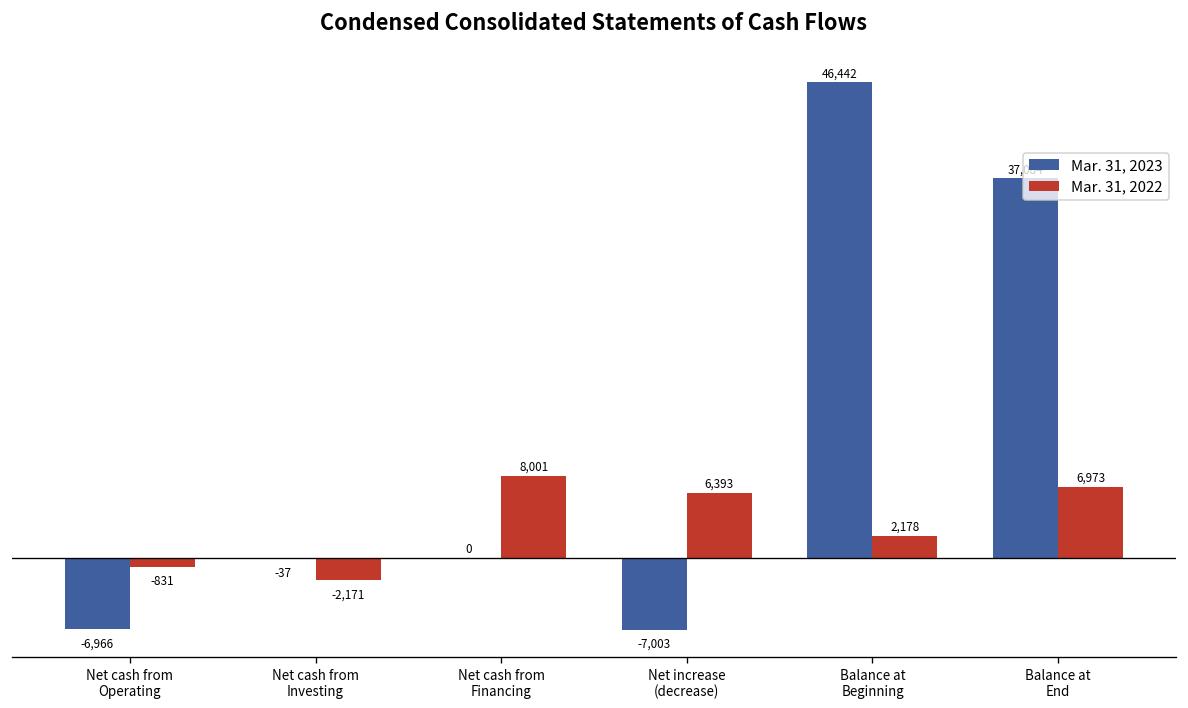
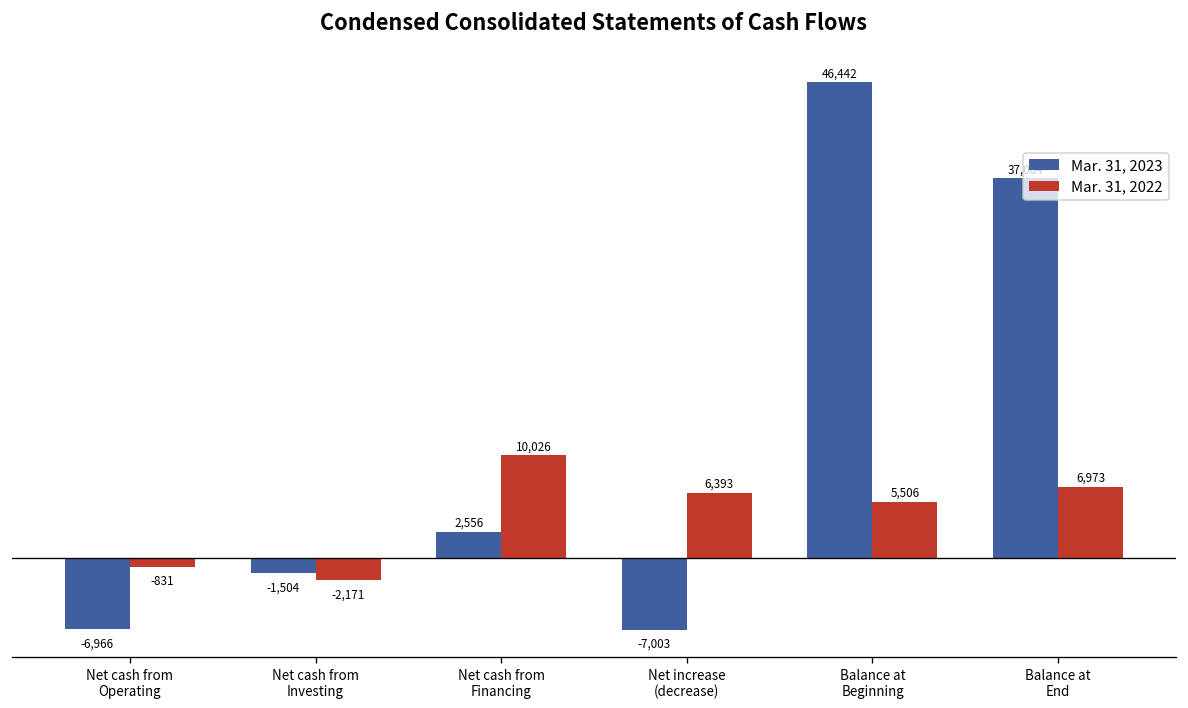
  {
    "Mar. 31, 2023": {
      "Net cash from Operating": "-6,966",
-     "Net cash from Investing": "-37",
-     "Net cash from Financing": "0",
+     "Net cash from Investing": "-1,504",
+     "Net cash from Financing": "2,556",
      "Net increase (decrease)": "-7,003",
      "Balance at Beginning": "46,442"
    },
    "Mar. 31, 2022": {
      "Net cash from Operating": "-831",
      "Net cash from Investing": "-2,171",
-     "Net cash from Financing": "8,001",
+     "Net cash from Financing": "10,026",
      "Net increase (decrease)": "6,393",
-     "Balance at Beginning": "2,178",
+     "Balance at Beginning": "5,506",
      "Balance at End": "6,973"
    }
  }
